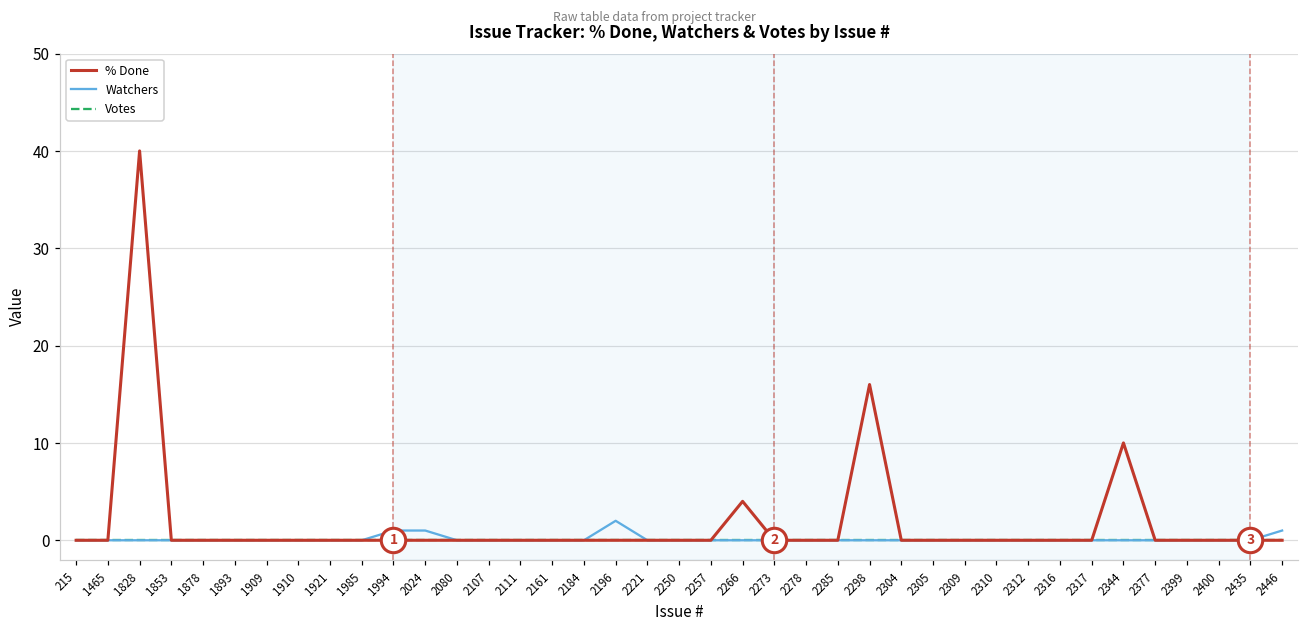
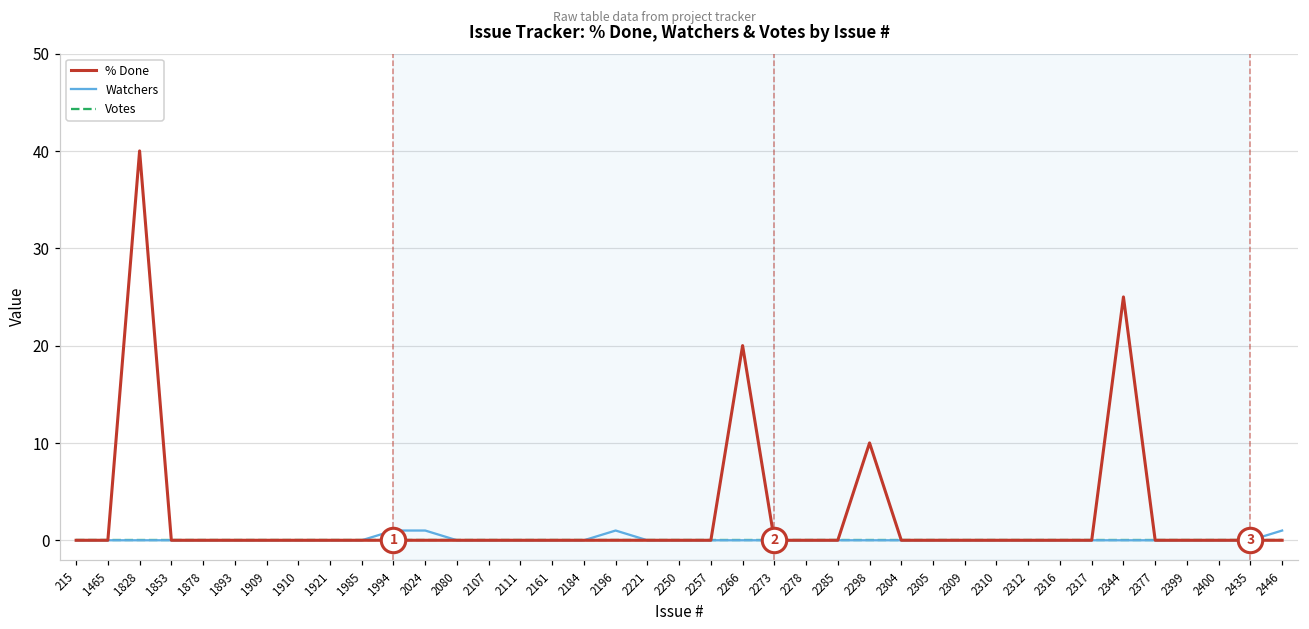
  {
    "% Done": {
      "1828": 40,
-     "2266": 4,
-     "2298": 16,
-     "2344": 10
+     "2266": 20,
+     "2298": 10,
+     "2344": 25
    },
    "Watchers": {
-     "2196": 2,
+     "2196": 1,
      "2446": 1
    }
  }
